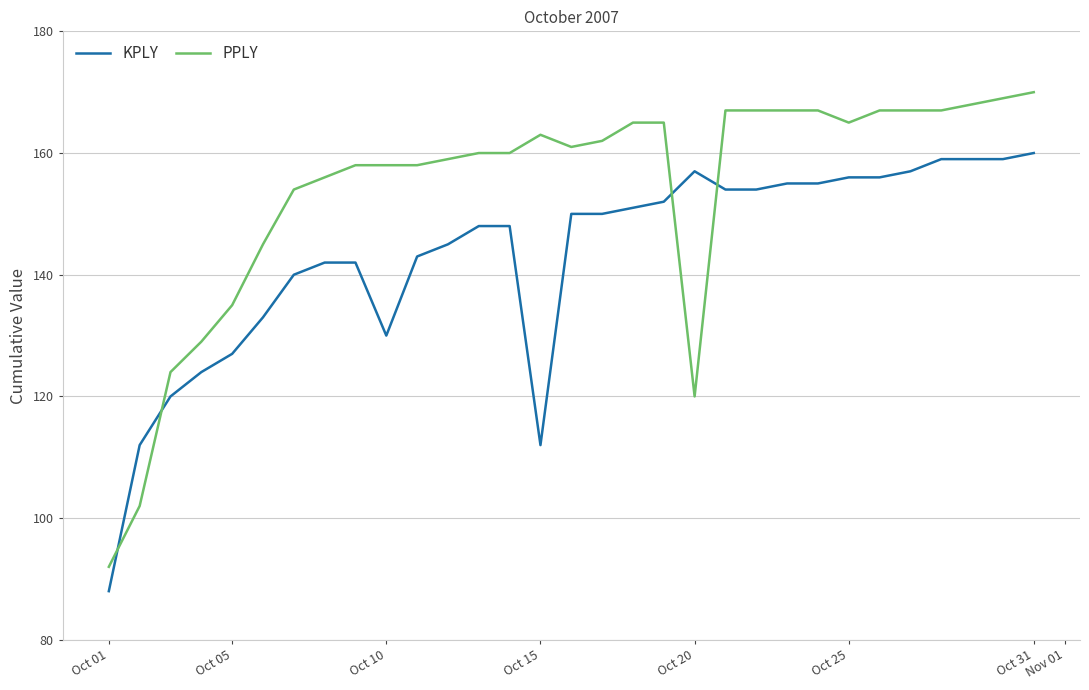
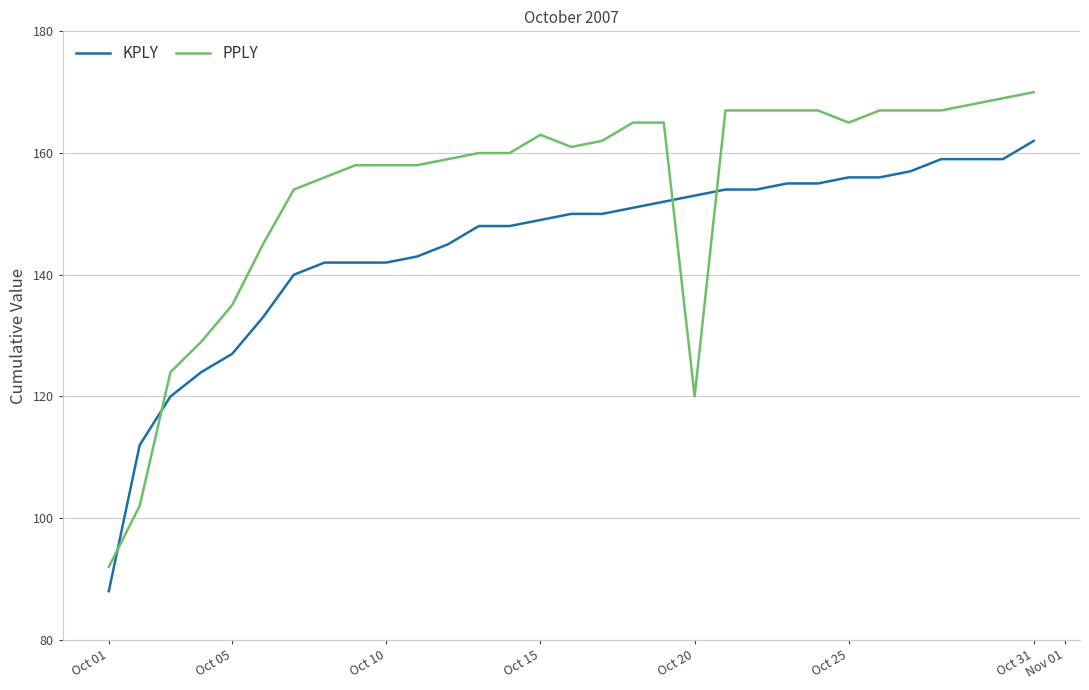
  {
    "KPLY": {
      "Oct 01": 88,
      "Oct 05": 127,
-     "Oct 10": 130,
-     "Oct 15": 112,
-     "Oct 20": 157,
+     "Oct 10": 142,
+     "Oct 15": 149,
+     "Oct 20": 153,
      "Oct 25": 156,
-     "Oct 31": 160
+     "Oct 31": 162
    },
    "PPLY": {
      "Oct 01": 92,
      "Oct 05": 135,
      "Oct 10": 158,
      "Oct 15": 163,
      "Oct 20": 120,
      "Oct 25": 165,
      "Oct 31": 170
    }
  }
